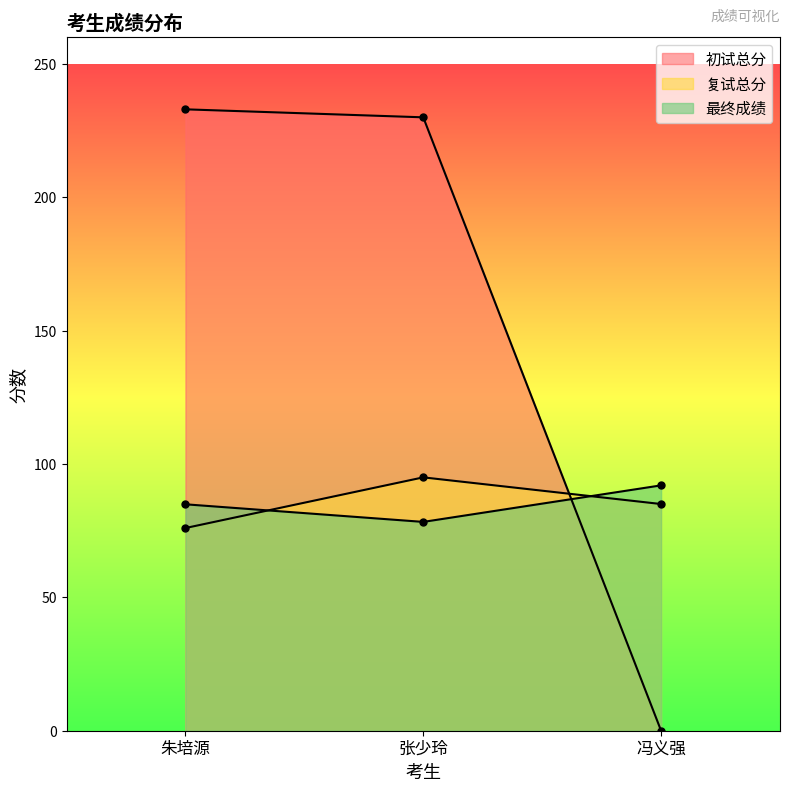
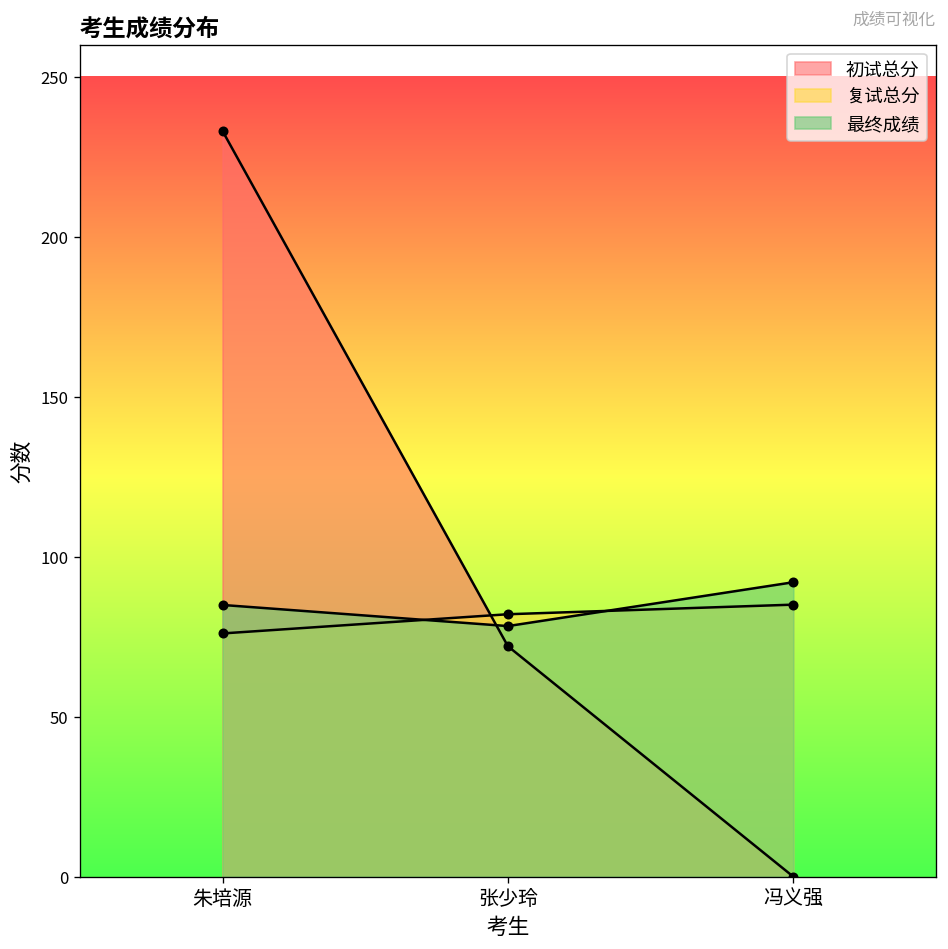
  {
    "初试总分": {
      "朱培源": 233,
-     "张少玲": 230,
+     "张少玲": 72,
      "冯义强": 0
    },
    "复试总分": {
      "朱培源": 76,
-     "张少玲": 95,
+     "张少玲": 82,
      "冯义强": 85
    },
    "最终成绩": {
      "朱培源": 85,
      "张少玲": 78,
      "冯义强": 92
    }
  }
